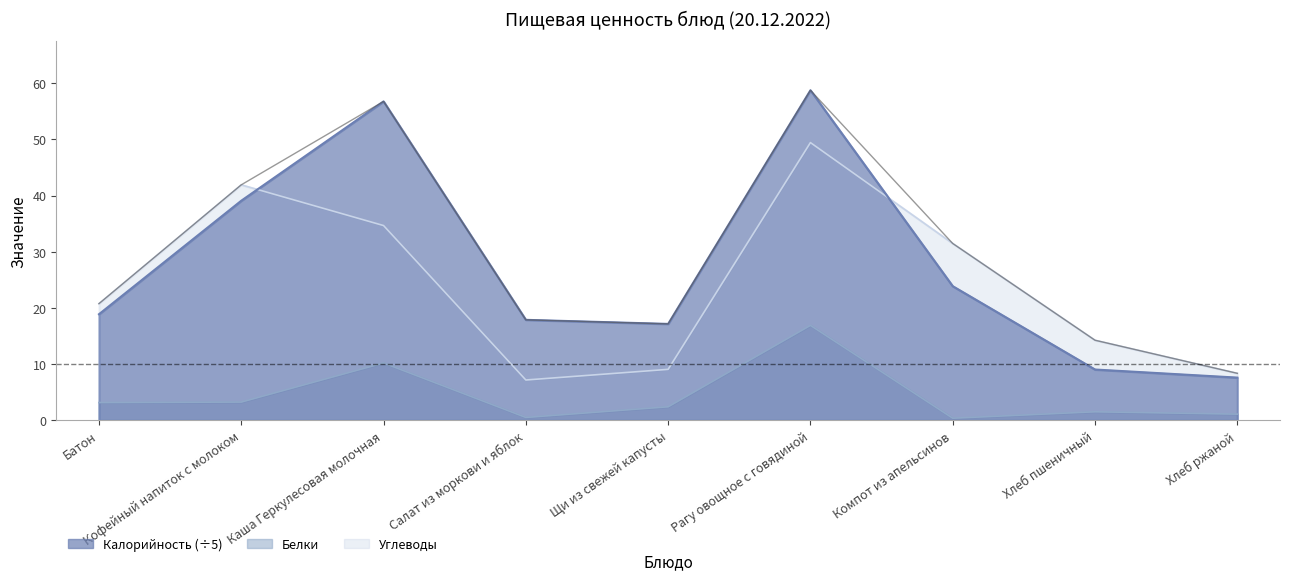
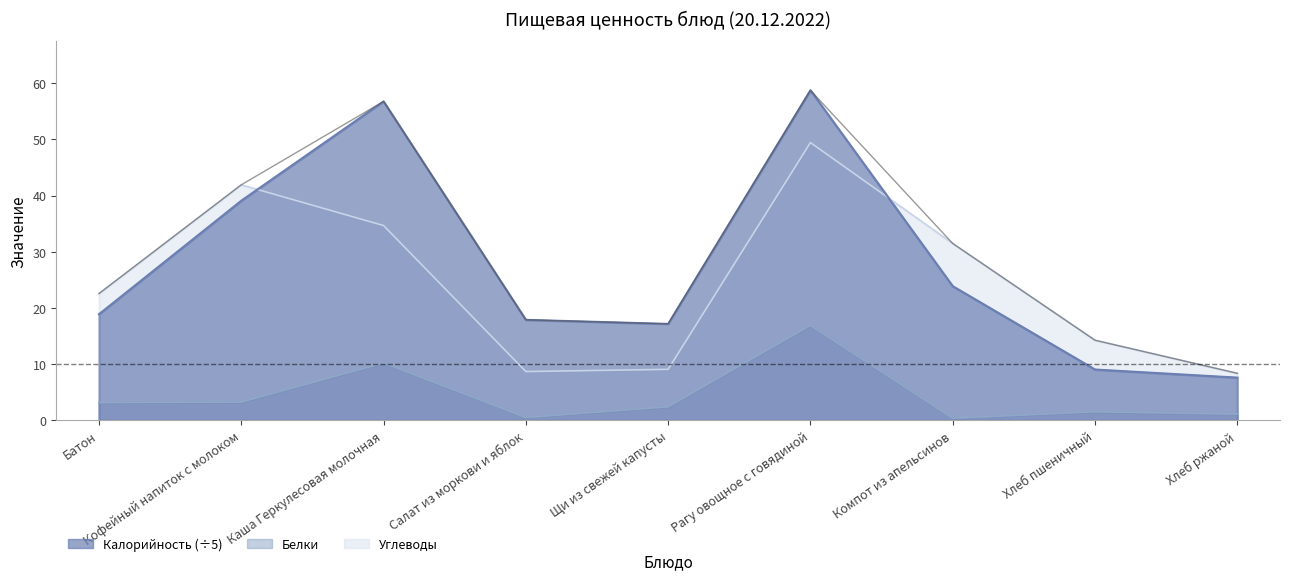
  {
    "Углеводы": {
-     "Батон": 21,
+     "Батон": 23,
      "Каша Геркулесовая молочная": 35,
-     "Салат из моркови и яблок": 7,
+     "Салат из моркови и яблок": 9,
      "Щи из свежей капусты": 9,
      "Рагу овощное с говядиной": 49
    }
  }
